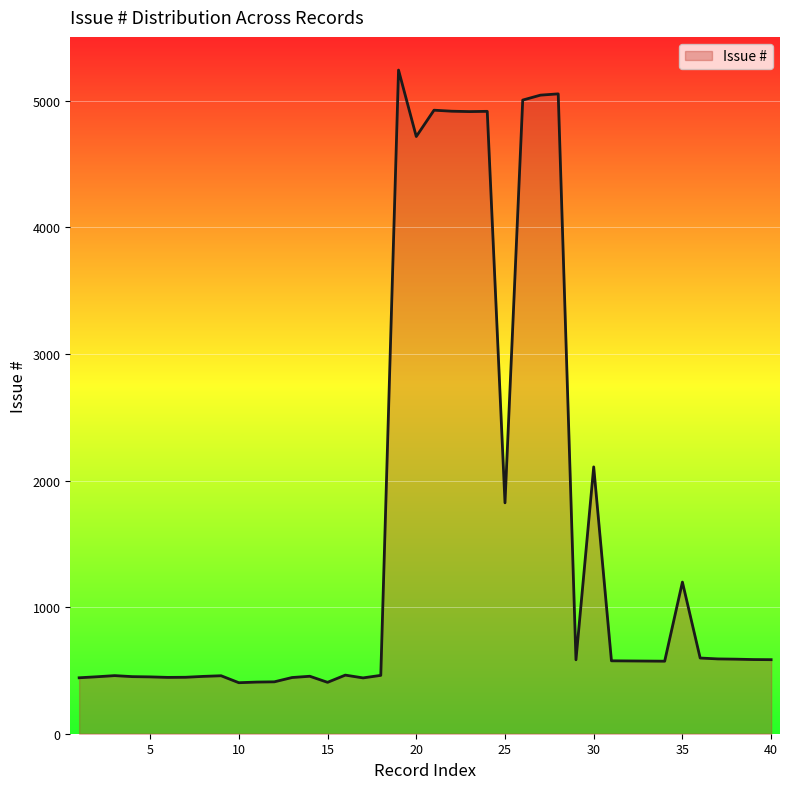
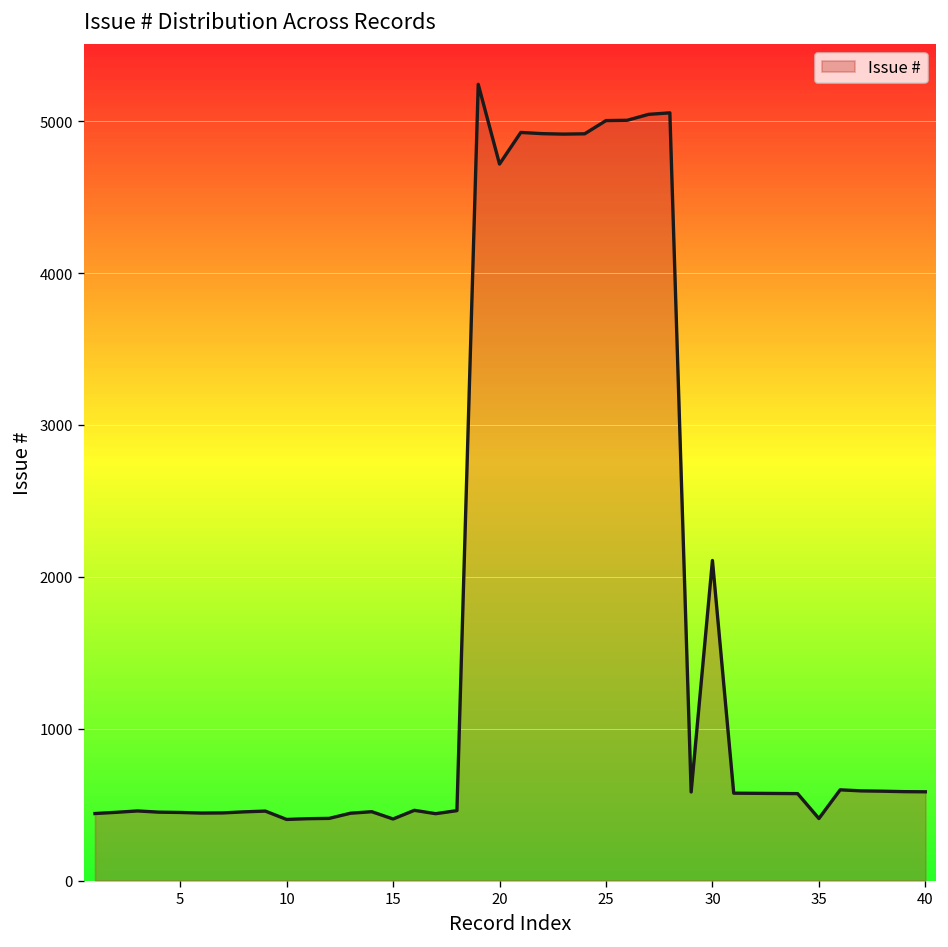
  {
    "5": 450,
    "10": 400,
    "15": 410,
    "20": 4720,
-   "25": 1820,
+   "25": 5000,
    "30": 2110,
-   "35": 1200,
+   "35": 410,
    "40": 590
  }
